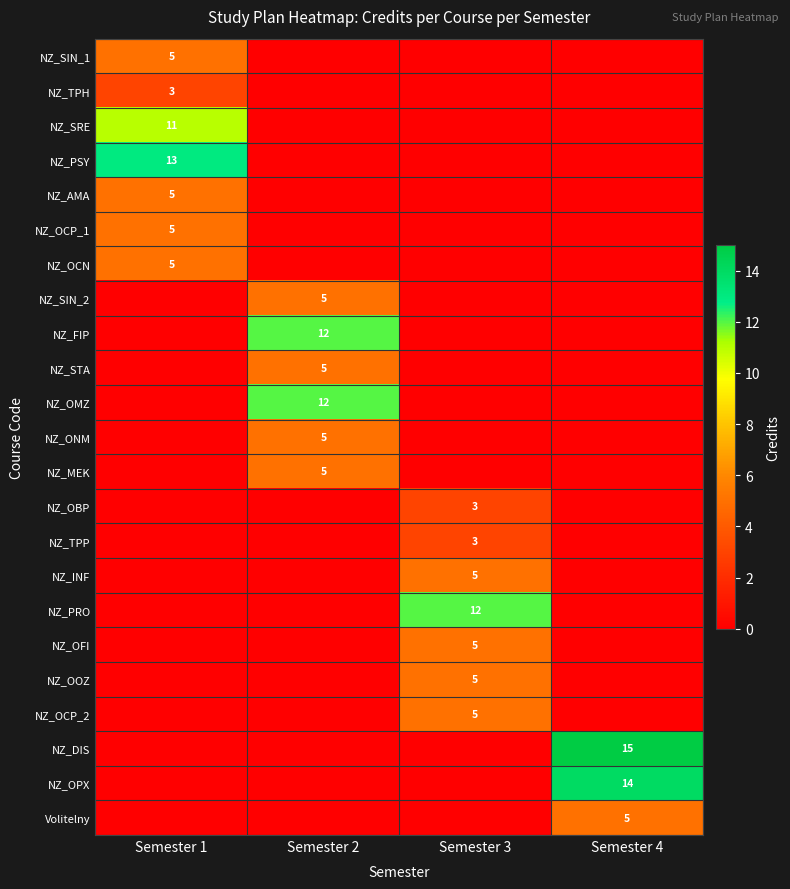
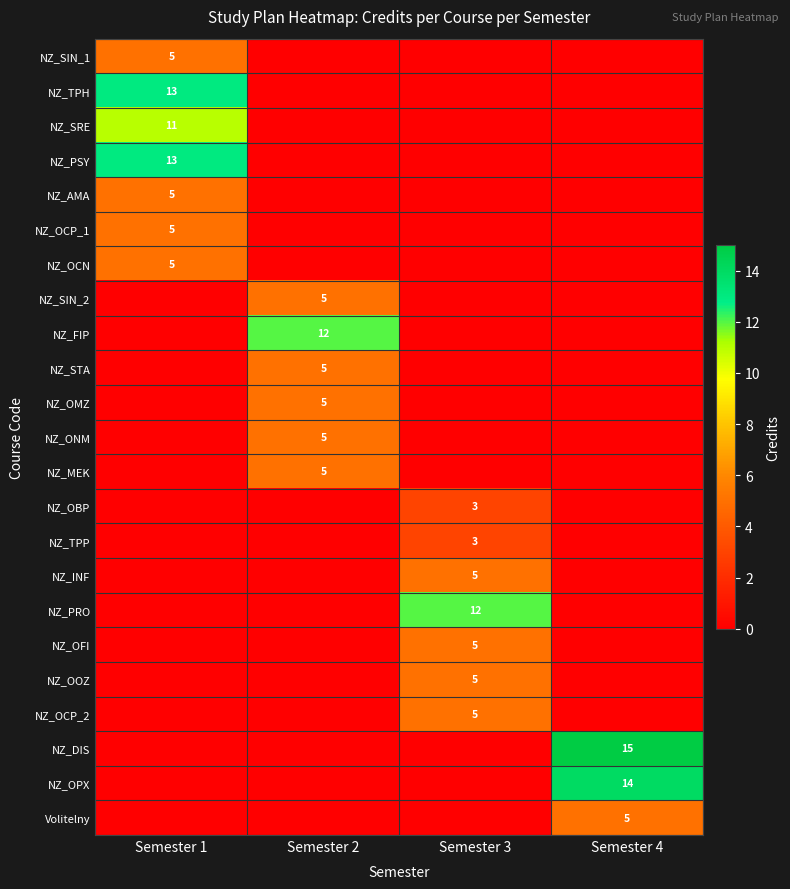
  {
    "NZ_SIN_1": {
      "Semester 1": 5
    },
    "NZ_TPH": {
-     "Semester 1": 3
+     "Semester 1": 13
    },
    "NZ_SRE": {
      "Semester 1": 11
    },
    "NZ_PSY": {
      "Semester 1": 13
    },
    "NZ_AMA": {
      "Semester 1": 5
    },
    "NZ_OCP_1": {
      "Semester 1": 5
    },
    "NZ_OCN": {
      "Semester 1": 5
    },
    "NZ_SIN_2": {
      "Semester 2": 5
    },
    "NZ_FIP": {
      "Semester 2": 12
    },
    "NZ_STA": {
      "Semester 2": 5
    },
    "NZ_OMZ": {
-     "Semester 2": 12
+     "Semester 2": 5
    },
    "NZ_ONM": {
      "Semester 2": 5
    },
    "NZ_MEK": {
      "Semester 2": 5
    },
    "NZ_OBP": {
      "Semester 3": 3
    },
    "NZ_TPP": {
      "Semester 3": 3
    },
    "NZ_INF": {
      "Semester 3": 5
    },
    "NZ_PRO": {
      "Semester 3": 12
    },
    "NZ_OFI": {
      "Semester 3": 5
    },
    "NZ_OOZ": {
      "Semester 3": 5
    },
    "NZ_OCP_2": {
      "Semester 3": 5
    },
    "NZ_DIS": {
      "Semester 4": 15
    },
    "NZ_OPX": {
      "Semester 4": 14
    },
    "Volitelny": {
      "Semester 4": 5
    }
  }
